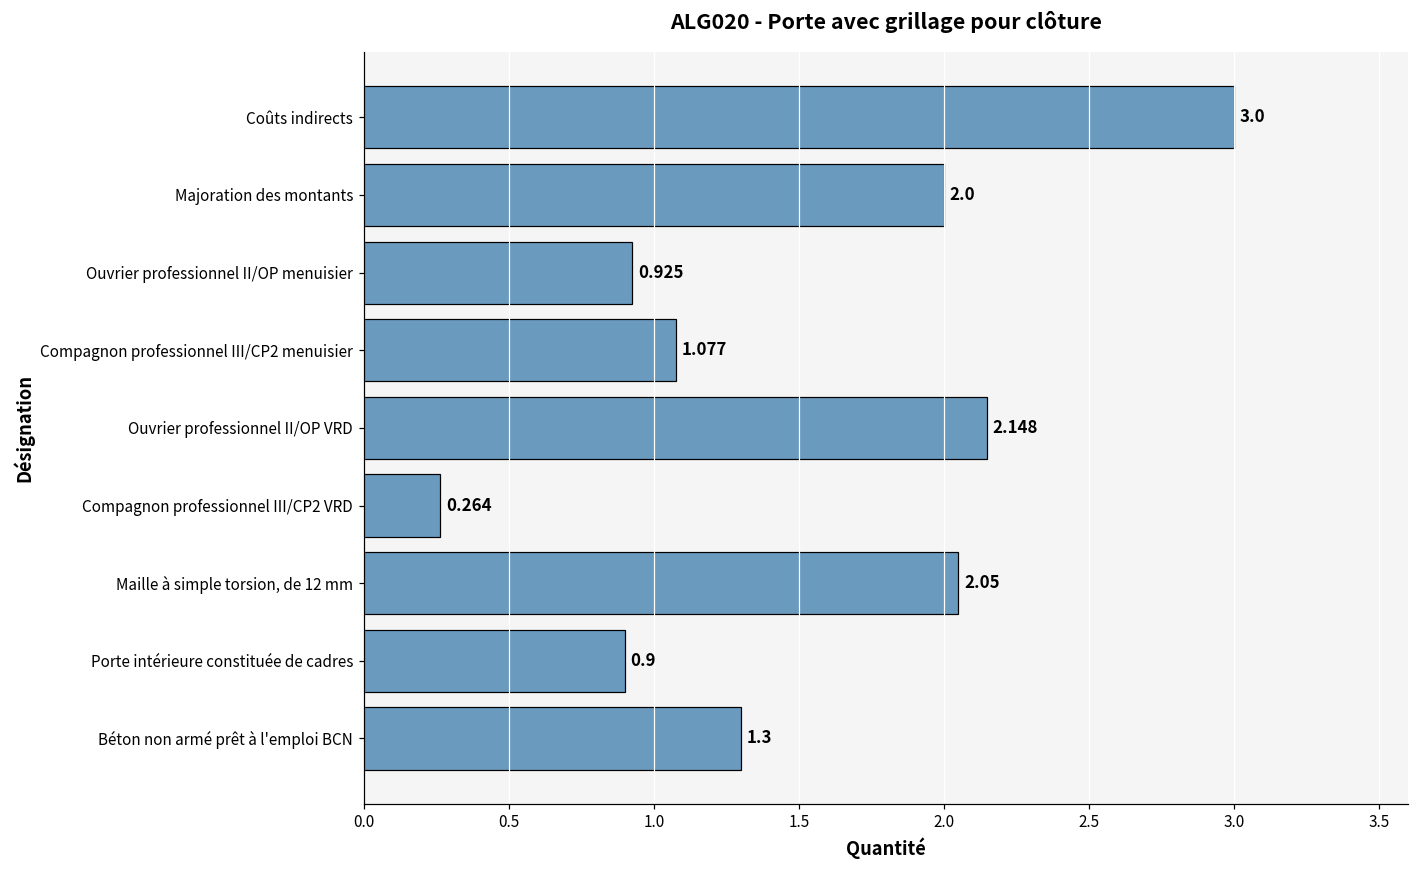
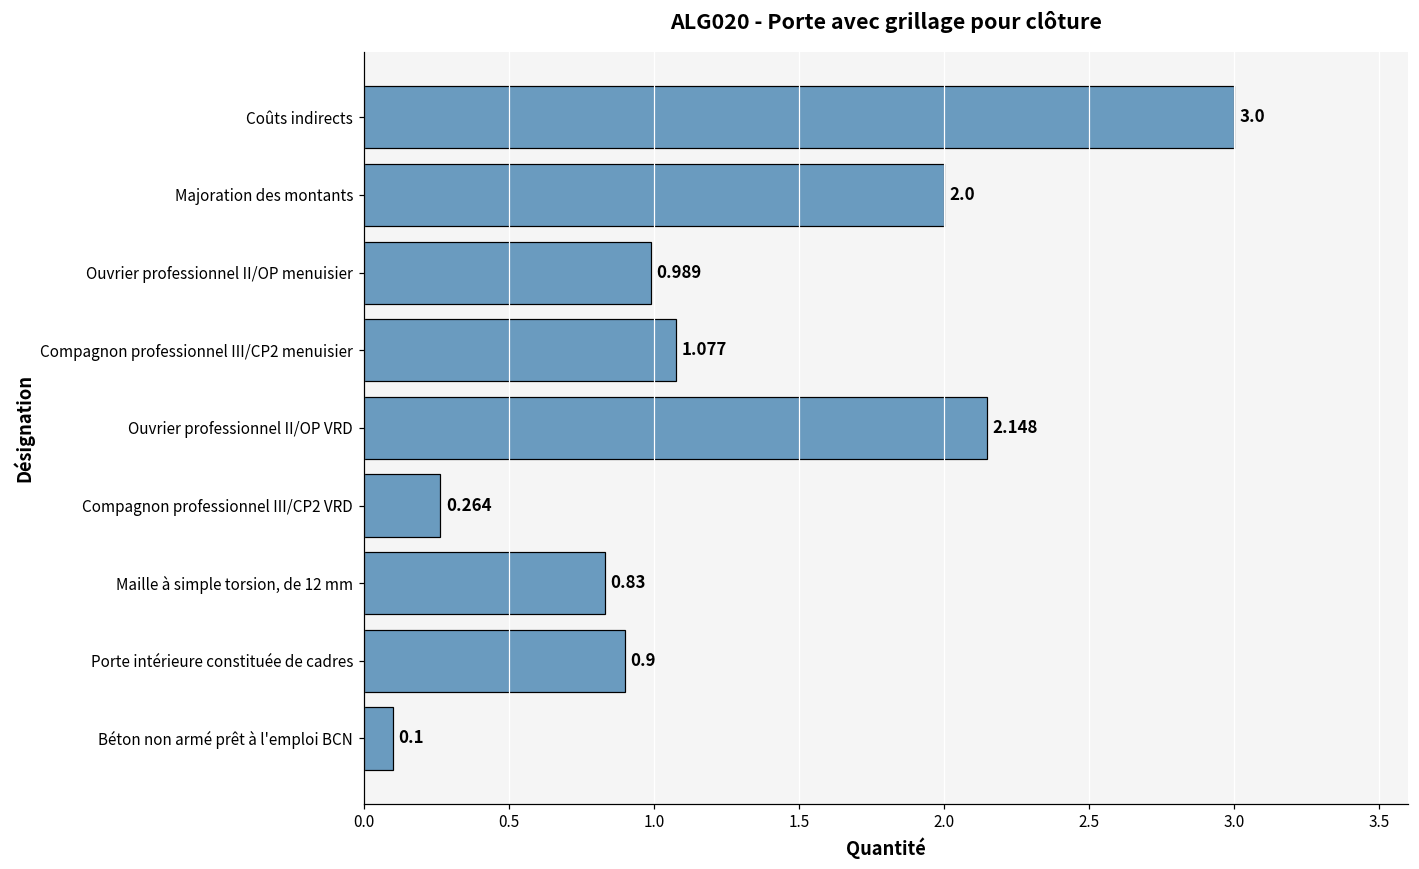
  {
    "Coûts indirects": 3.0,
    "Majoration des montants": 2.0,
-   "Ouvrier professionnel II/OP menuisier": 0.925,
+   "Ouvrier professionnel II/OP menuisier": 0.989,
    "Compagnon professionnel III/CP2 menuisier": 1.077,
    "Ouvrier professionnel II/OP VRD": 2.148,
    "Compagnon professionnel III/CP2 VRD": 0.264,
-   "Maille à simple torsion, de 12 mm": 2.05,
+   "Maille à simple torsion, de 12 mm": 0.83,
    "Porte intérieure constituée de cadres": 0.9,
-   "Béton non armé prêt à l'emploi BCN": 1.3
+   "Béton non armé prêt à l'emploi BCN": 0.1
  }
